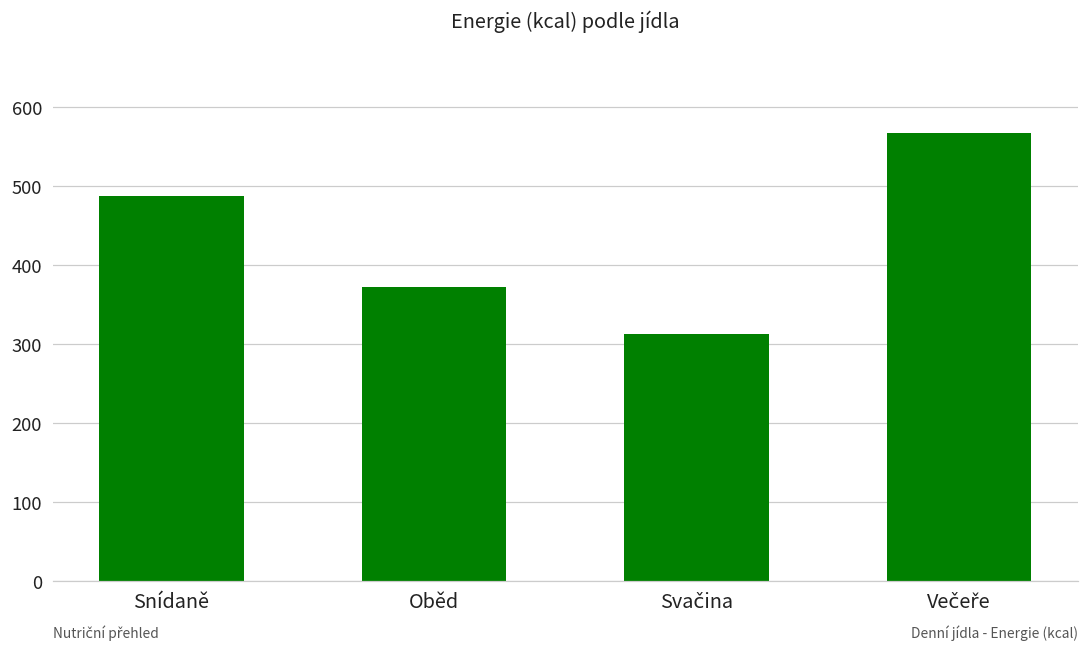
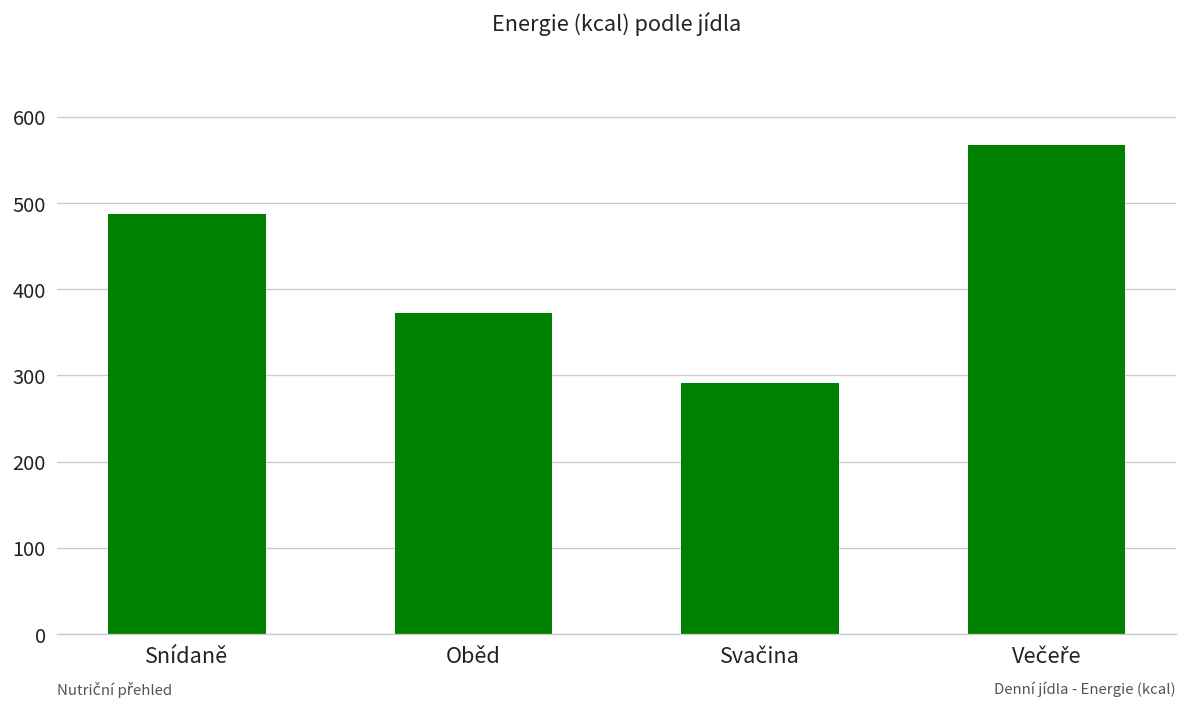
  {
    "Snídaně": 490,
    "Oběd": 370,
-   "Svačina": 310,
+   "Svačina": 290,
    "Večeře": 570
  }
